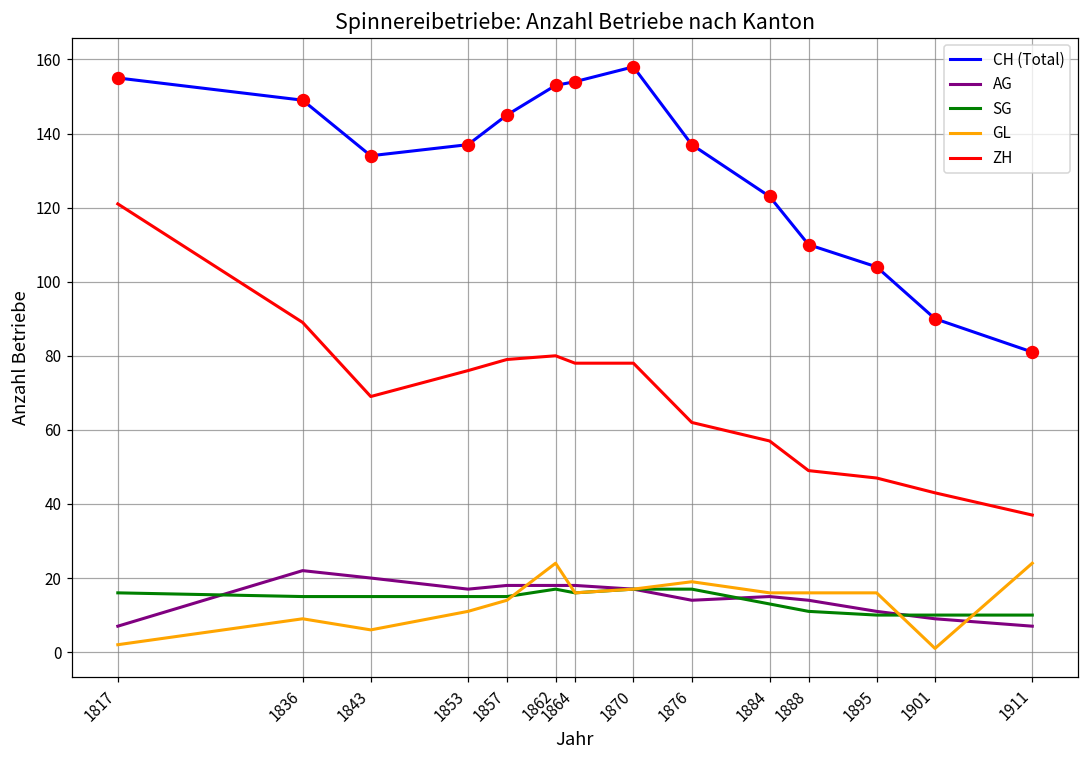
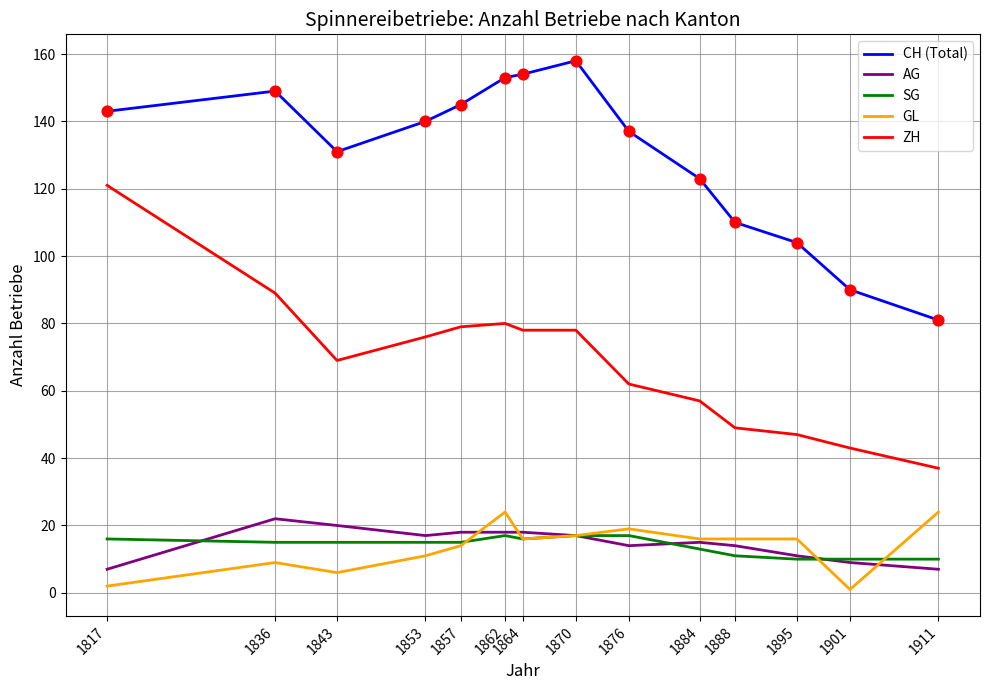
  {
    "CH (Total)": {
-     "1817": 155,
+     "1817": 143,
      "1836": 149,
-     "1843": 134,
-     "1853": 137,
+     "1843": 131,
+     "1853": 140,
      "1857": 145,
      "1862": 153,
      "1864": 154,
      "1870": 158,
      "1876": 137,
      "1884": 123,
      "1888": 110,
      "1895": 104,
      "1901": 90,
      "1911": 81
    },
    "AG": {
      "1817": 7,
      "1836": 22,
      "1843": 20,
      "1853": 17,
      "1857": 18,
      "1862": 18,
      "1864": 18,
      "1876": 14,
      "1884": 15,
      "1888": 14,
      "1895": 11,
      "1901": 9,
      "1911": 7
    },
    "SG": {
      "1817": 16,
      "1836": 15,
      "1843": 15,
      "1853": 15,
      "1857": 15,
      "1862": 17,
      "1876": 17,
      "1884": 13,
      "1888": 11,
      "1895": 10,
      "1901": 10,
      "1911": 10
    },
    "GL": {
      "1817": 2,
      "1836": 9,
      "1843": 6,
      "1853": 11,
      "1857": 14,
      "1862": 24,
      "1876": 19,
      "1884": 16,
      "1888": 16,
      "1895": 16,
      "1901": 1,
      "1911": 24
    },
    "ZH": {
      "1817": 121,
      "1836": 89,
      "1843": 69,
      "1853": 76,
      "1857": 79,
      "1862": 80,
      "1864": 78,
      "1870": 78,
      "1876": 62,
      "1884": 57,
      "1888": 49,
      "1895": 47,
      "1901": 43,
      "1911": 37
    }
  }
